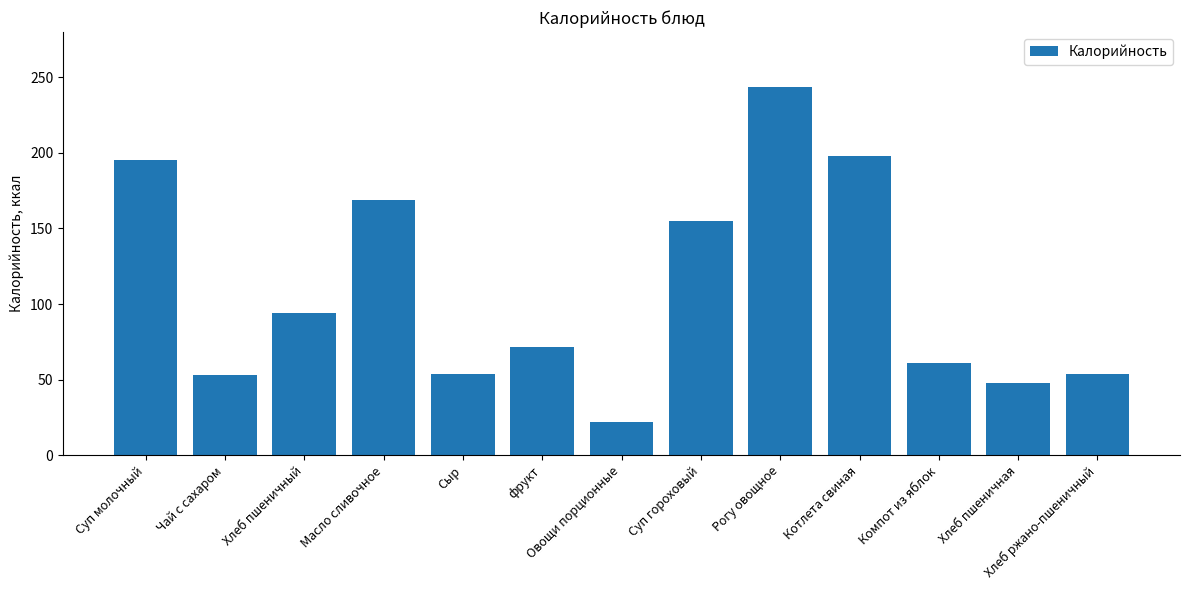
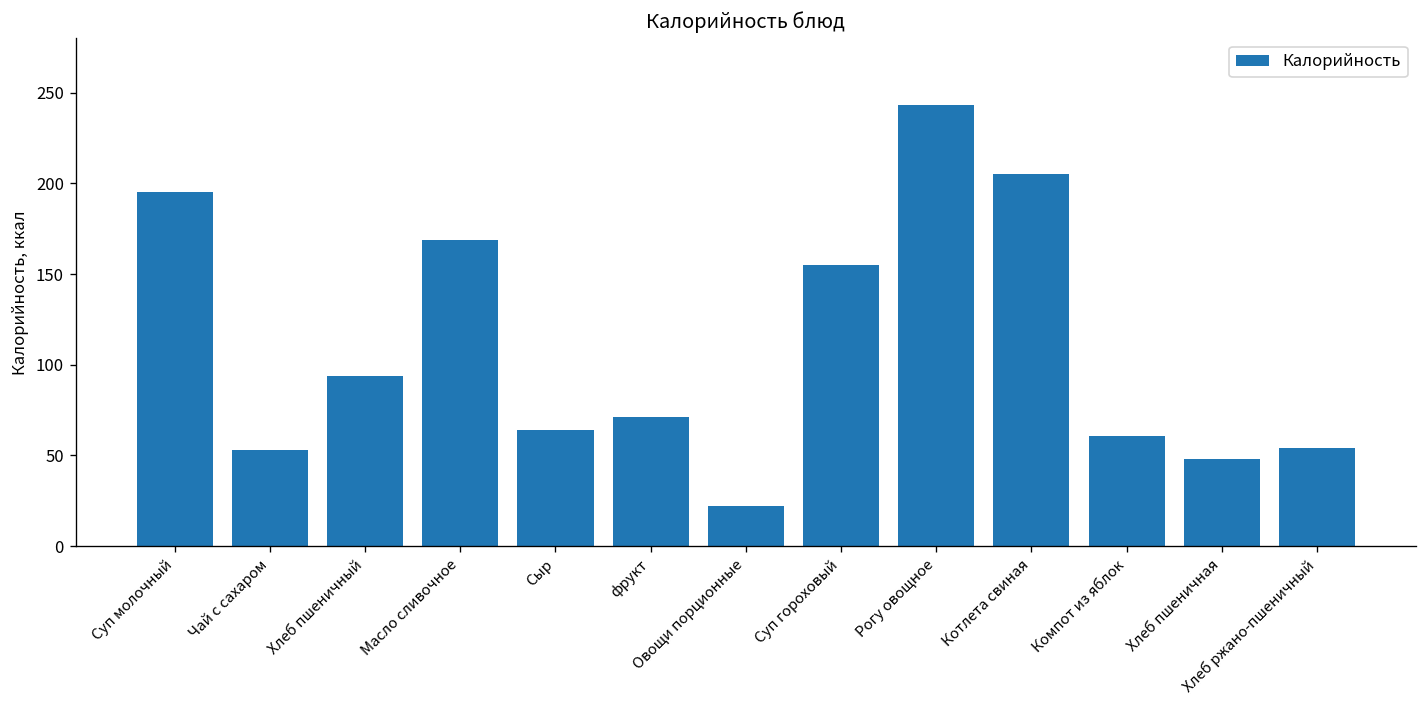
  {
    "Суп молочный": 195,
    "Чай с сахаром": 53,
    "Хлеб пшеничный": 94,
    "Масло сливочное": 169,
-   "Сыр": 54,
+   "Сыр": 64,
    "фрукт": 71,
    "Овощи порционные": 22,
    "Суп гороховый": 155,
    "Рогу овощное": 243,
-   "Котлета свиная": 198,
+   "Котлета свиная": 205,
    "Компот из яблок": 61,
    "Хлеб пшеничная": 48,
    "Хлеб ржано-пшеничный": 54
  }
